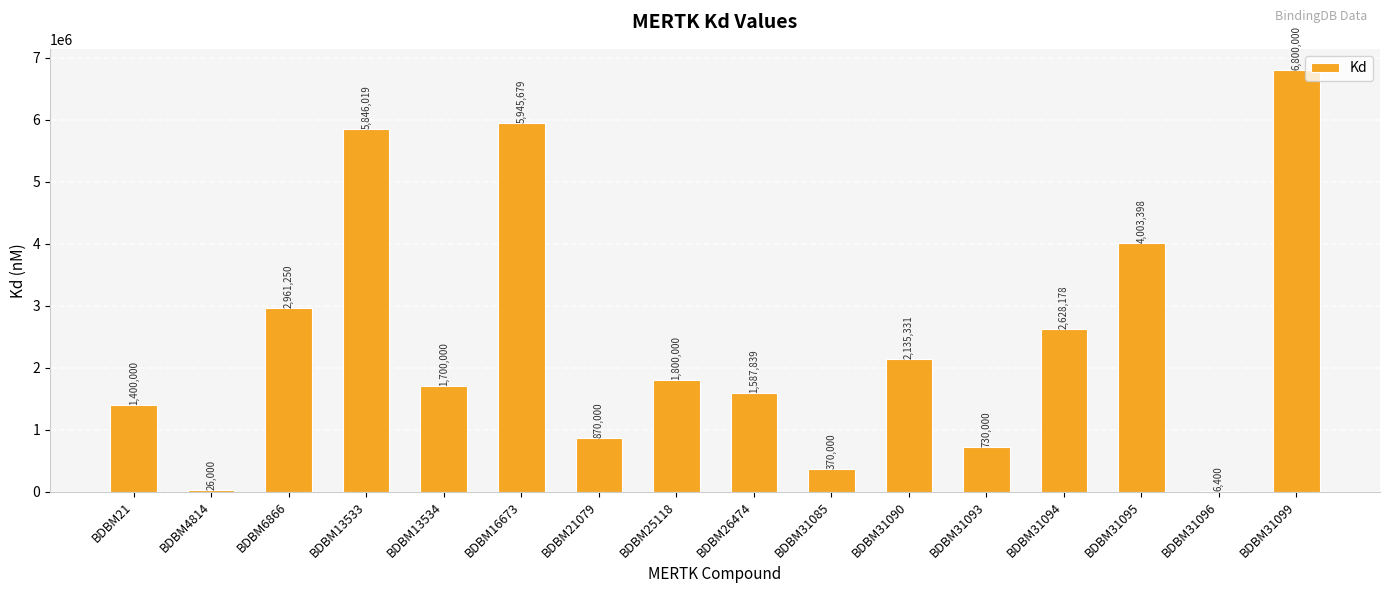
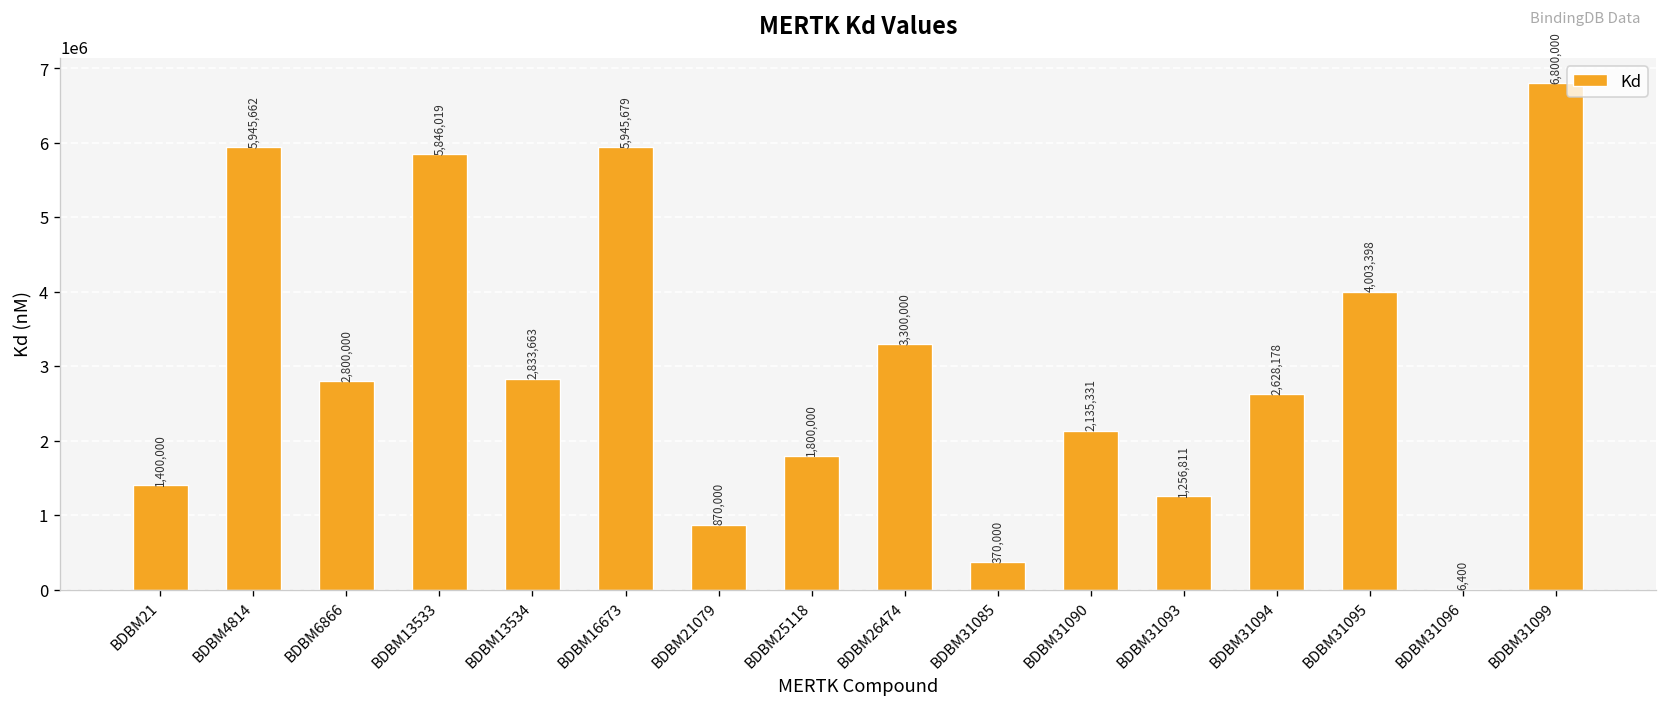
  {
    "BDBM21": "1,400,000",
-   "BDBM4814": "26,000",
-   "BDBM6866": "2,961,250",
+   "BDBM4814": "5,945,662",
+   "BDBM6866": "2,800,000",
    "BDBM13533": "5,846,019",
-   "BDBM13534": "1,700,000",
+   "BDBM13534": "2,833,663",
    "BDBM16673": "5,945,679",
    "BDBM21079": "870,000",
    "BDBM25118": "1,800,000",
-   "BDBM26474": "1,587,839",
+   "BDBM26474": "3,300,000",
    "BDBM31085": "370,000",
    "BDBM31090": "2,135,331",
-   "BDBM31093": "730,000",
+   "BDBM31093": "1,256,811",
    "BDBM31094": "2,628,178",
    "BDBM31095": "4,003,398",
    "BDBM31096": "6,400",
    "BDBM31099": "6,800,000"
  }
